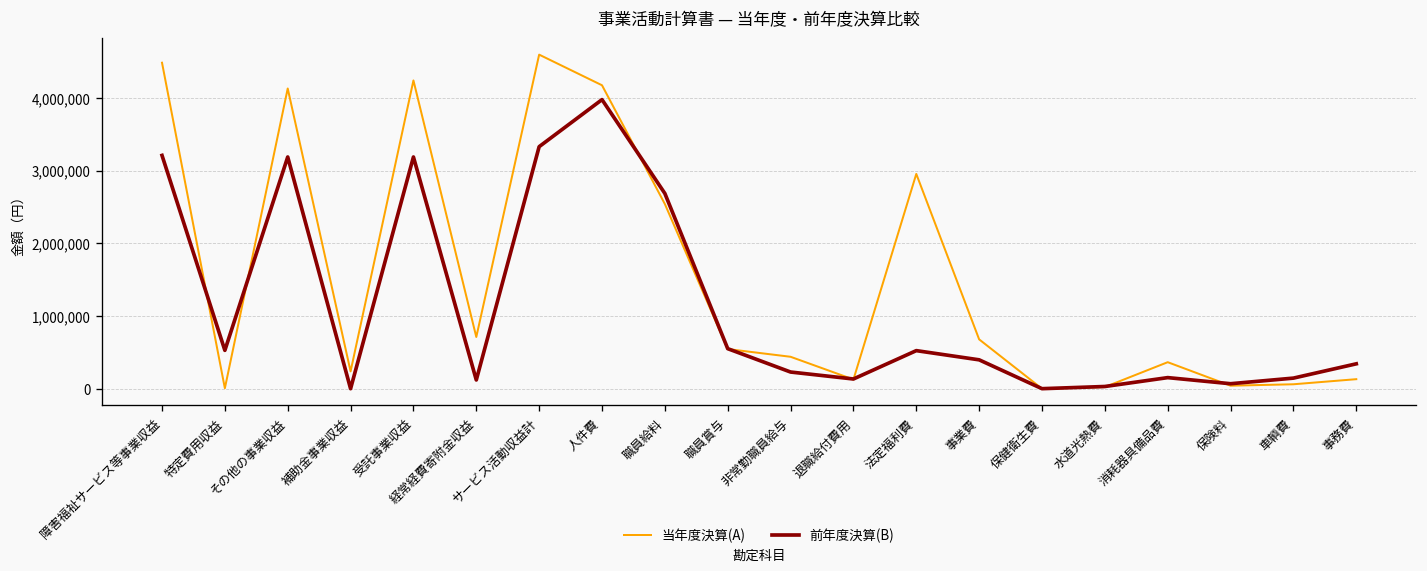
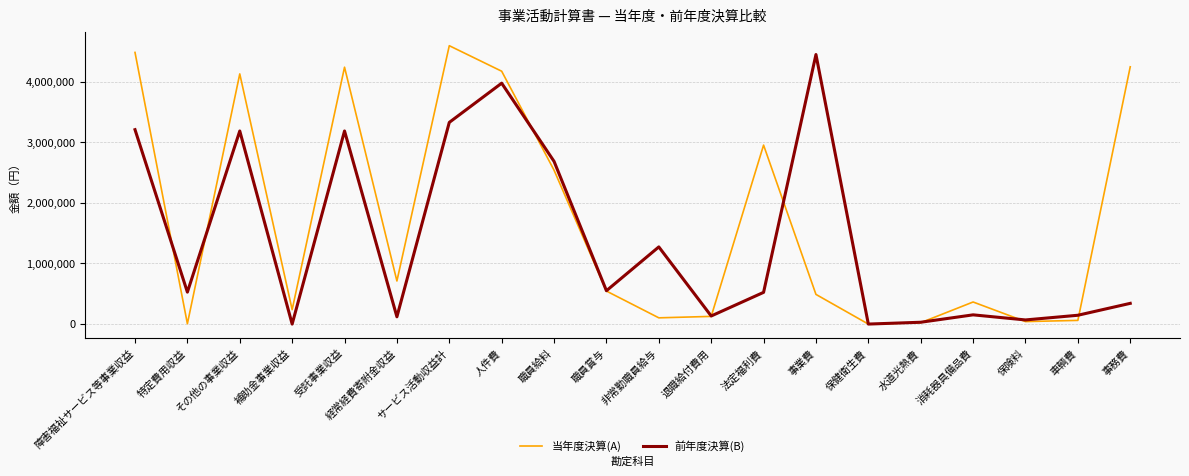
  {
    "当年度決算(A)": {
      "障害福祉サービス等事業収益": "4,500,000",
      "特定費用収益": "0",
      "その他の事業収益": "4,100,000",
      "補助金事業収益": "200,000",
      "受託事業収益": "4,200,000",
      "経常経費寄附金収益": "700,000",
      "サービス活動収益計": "4,600,000",
      "人件費": "4,200,000",
      "職員給料": "2,500,000",
-     "非常勤職員給与": "400,000",
+     "非常勤職員給与": "100,000",
      "法定福利費": "3,000,000",
-     "事業費": "700,000",
+     "事業費": "500,000",
      "消耗器具備品費": "400,000",
      "車輌費": "100,000",
-     "事務費": "100,000"
+     "事務費": "4,200,000"
    },
    "前年度決算(B)": {
      "障害福祉サービス等事業収益": "3,200,000",
      "特定費用収益": "500,000",
      "その他の事業収益": "3,200,000",
      "補助金事業収益": "0",
      "受託事業収益": "3,200,000",
      "経常経費寄附金収益": "100,000",
      "サービス活動収益計": "3,300,000",
      "人件費": "4,000,000",
      "職員給料": "2,700,000",
-     "非常勤職員給与": "200,000",
+     "非常勤職員給与": "1,300,000",
      "法定福利費": "500,000",
-     "事業費": "400,000",
+     "事業費": "4,400,000",
      "消耗器具備品費": "200,000",
      "車輌費": "100,000",
      "事務費": "300,000"
    }
  }
